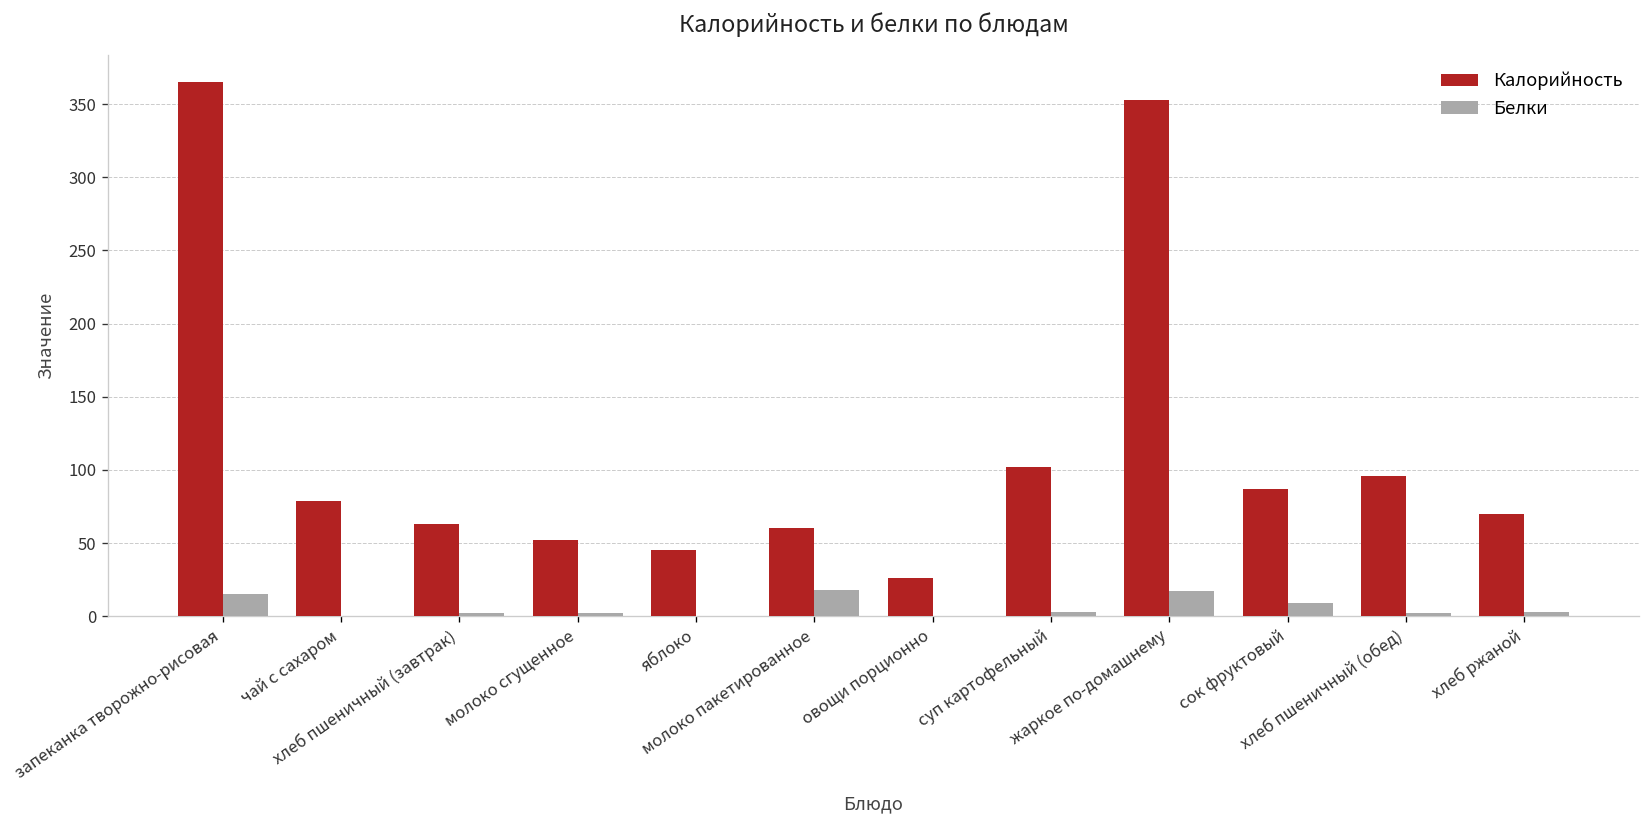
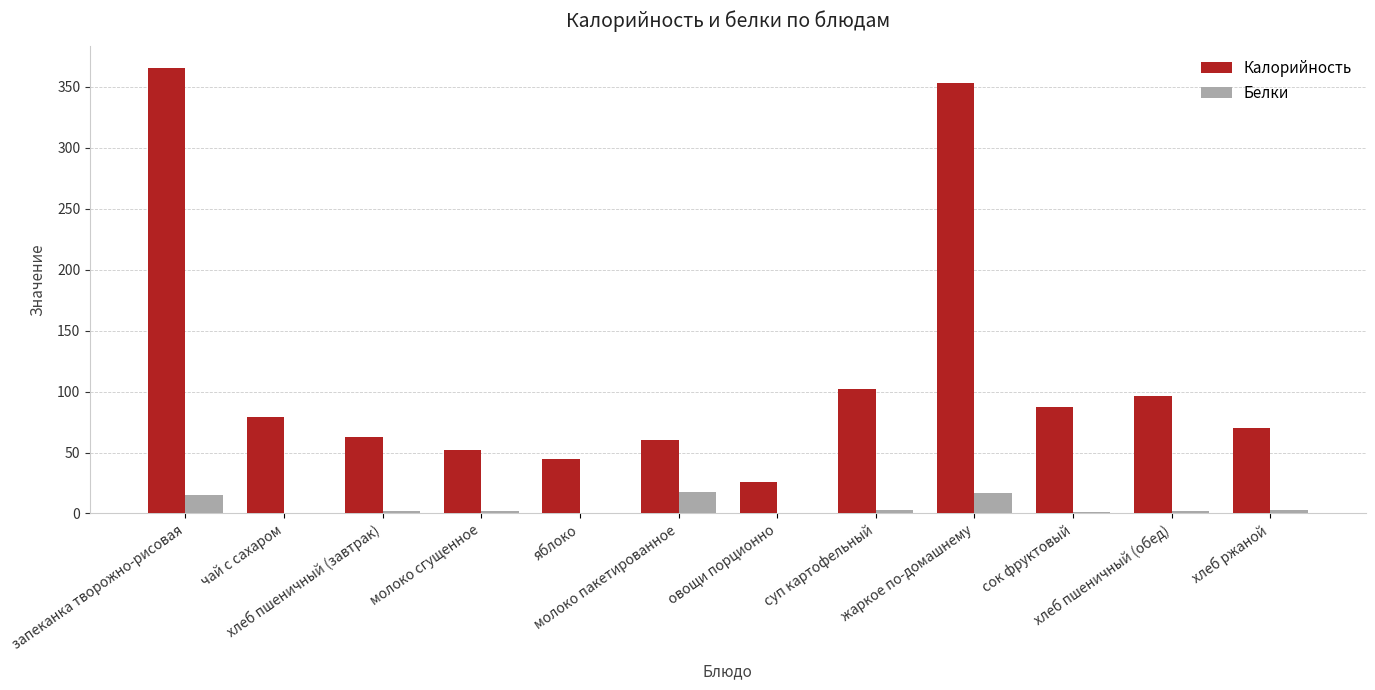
  {
    "Калорийность": {
      "запеканка творожно-рисовая": 365,
      "чай с сахаром": 79,
      "хлеб пшеничный (завтрак)": 63,
      "молоко сгущенное": 52,
      "яблоко": 45,
      "молоко пакетированное": 60,
      "овощи порционно": 26,
      "суп картофельный": 102,
      "жаркое по-домашнему": 353,
      "сок фруктовый": 87,
      "хлеб пшеничный (обед)": 96,
      "хлеб ржаной": 70
    },
    "Белки": {
      "запеканка творожно-рисовая": 15,
      "яблоко": 0,
      "молоко пакетированное": 18,
      "овощи порционно": 0,
      "суп картофельный": 3,
      "жаркое по-домашнему": 17,
-     "сок фруктовый": 9,
+     "сок фруктовый": 1,
      "хлеб ржаной": 3
    }
  }
